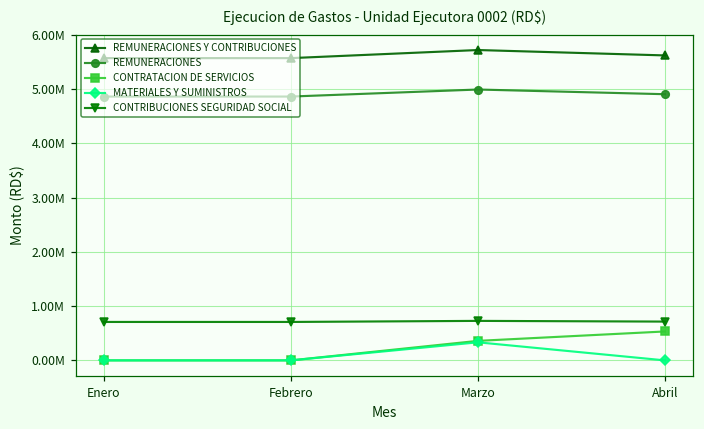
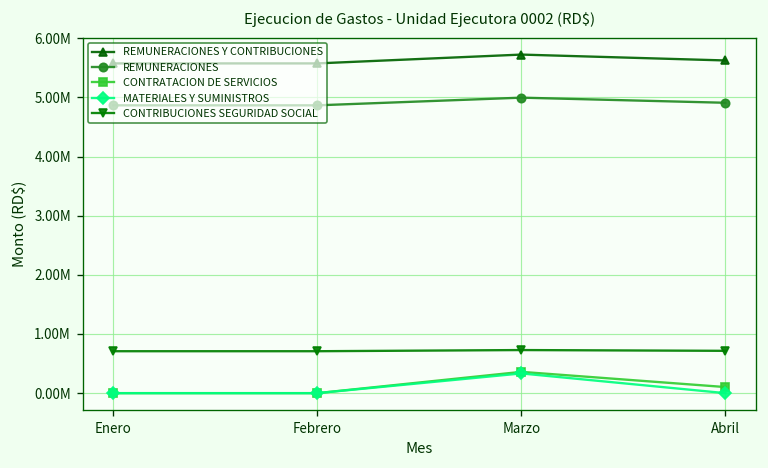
  {
    "CONTRATACION DE SERVICIOS": {
-     "Abril": 500000
+     "Abril": 100000
    },
    "MATERIALES Y SUMINISTROS": {
      "Abril": 0
    }
  }
